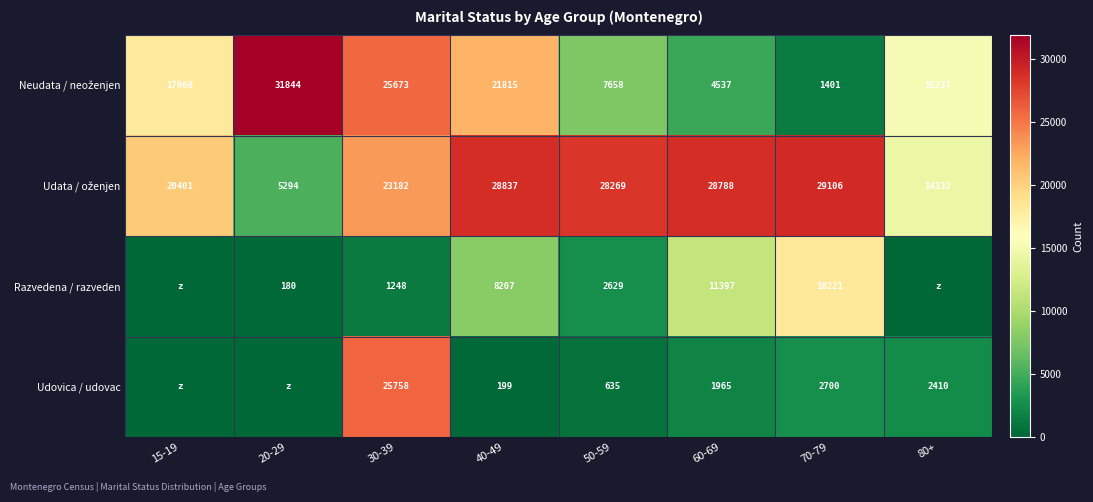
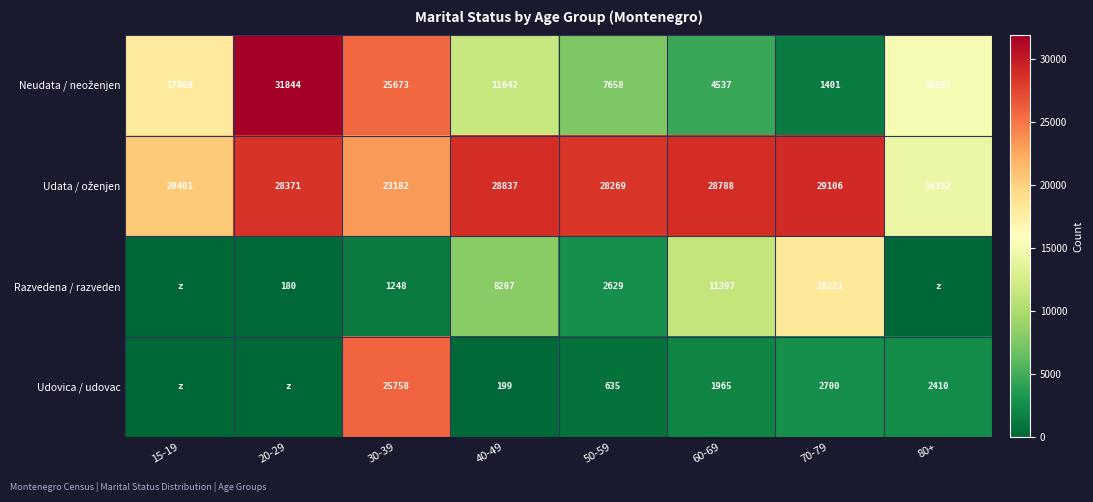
  {
    "Neudata / neoženjen": {
      "15-19": 17968,
      "20-29": 31844,
      "30-39": 25673,
-     "40-49": 21815,
+     "40-49": 11642,
      "50-59": 7658,
      "60-69": 4537,
      "70-79": 1401,
      "80+": 15237
    },
    "Udata / oženjen": {
      "15-19": 20401,
-     "20-29": 5294,
+     "20-29": 28371,
      "30-39": 23182,
      "40-49": 28837,
      "50-59": 28269,
      "60-69": 28788,
      "70-79": 29106,
      "80+": 14332
    },
    "Razvedena / razveden": {
      "20-29": 180,
      "30-39": 1248,
      "40-49": 8207,
      "50-59": 2629,
      "60-69": 11397,
      "70-79": 18221
    },
    "Udovica / udovac": {
      "30-39": 25758,
      "40-49": 199,
      "50-59": 635,
      "60-69": 1965,
      "70-79": 2700,
      "80+": 2410
    }
  }
